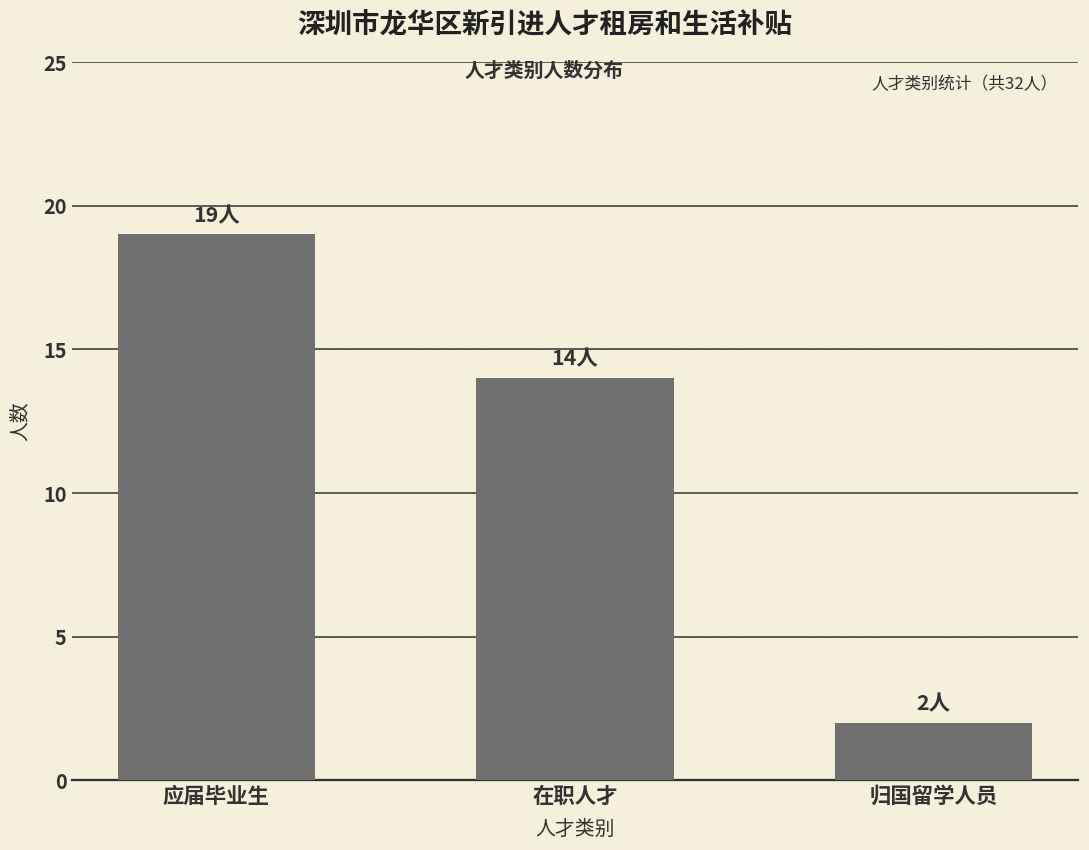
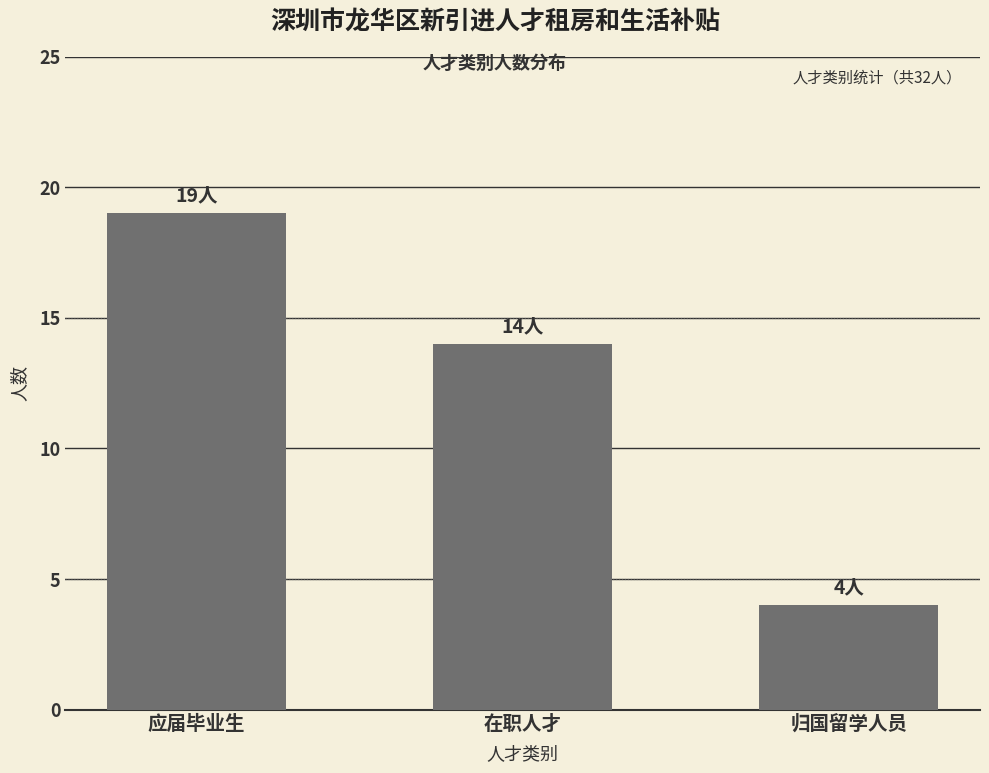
  {
    "应届毕业生": "19人",
    "在职人才": "14人",
-   "归国留学人员": "2人"
+   "归国留学人员": "4人"
  }
